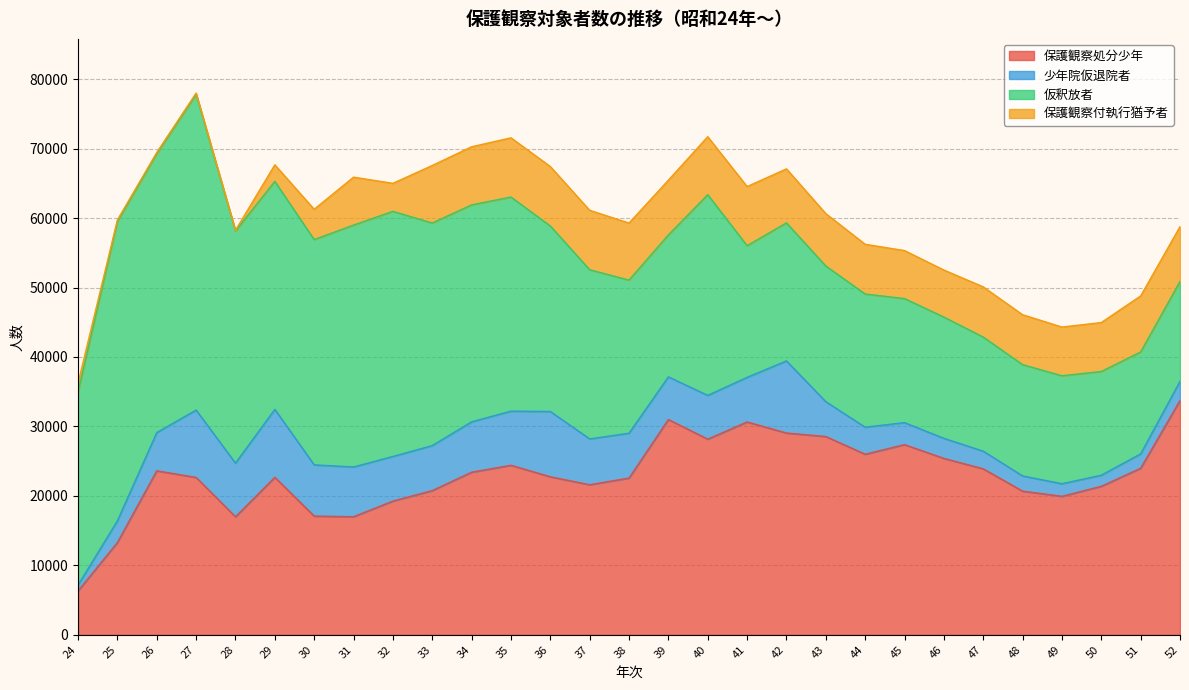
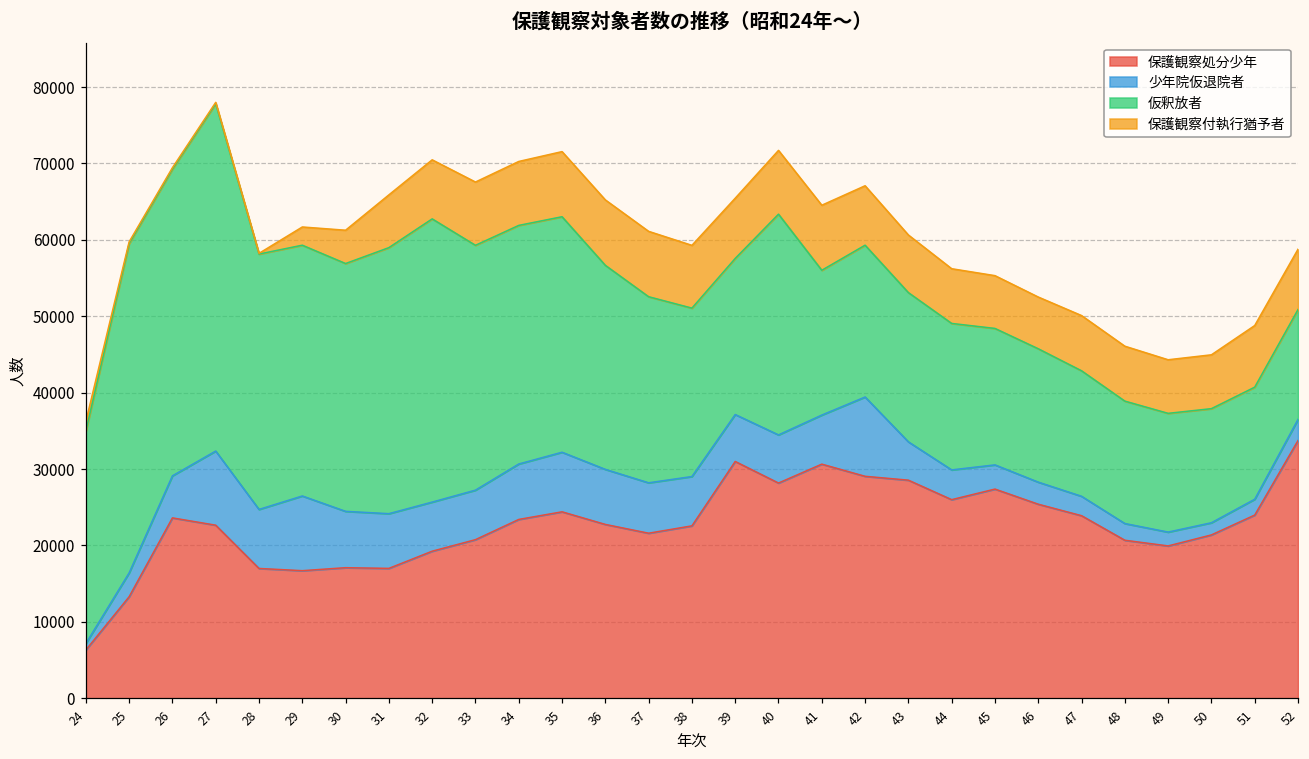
  {
    "保護観察処分少年": {
      "24": 6000,
      "25": 13000,
      "26": 24000,
      "27": 23000,
      "28": 17000,
-     "29": 23000,
+     "29": 17000,
      "30": 17000,
      "31": 17000,
      "32": 19000,
      "33": 21000,
      "34": 23000,
      "35": 24000,
      "36": 23000,
      "37": 22000,
      "38": 23000,
      "39": 31000,
      "40": 28000,
      "41": 31000,
      "42": 29000,
      "43": 29000,
      "44": 26000,
      "45": 27000,
      "46": 25000,
      "47": 24000,
      "48": 21000,
      "49": 20000,
      "50": 21000,
      "51": 24000,
      "52": 34000
    },
    "少年院仮退院者": {
      "24": 1000,
      "25": 3000,
      "26": 6000,
      "27": 10000,
      "28": 8000,
      "29": 10000,
      "30": 7000,
      "31": 7000,
      "32": 6000,
      "33": 6000,
      "34": 7000,
      "35": 8000,
-     "36": 9000,
+     "36": 7000,
      "37": 7000,
      "38": 6000,
      "39": 6000,
      "40": 6000,
      "41": 6000,
      "42": 10000,
      "43": 5000,
      "44": 4000,
      "45": 3000,
      "46": 3000,
      "47": 3000,
      "48": 2000,
      "49": 2000,
      "50": 2000,
      "51": 2000,
      "52": 3000
    },
    "仮釈放者": {
      "24": 28000,
      "29": 33000,
      "30": 32000,
      "31": 35000,
-     "32": 35000,
+     "32": 37000,
      "33": 32000,
      "34": 31000,
      "35": 31000,
      "36": 27000,
      "37": 24000,
      "38": 22000,
      "39": 20000,
      "40": 29000,
      "41": 19000,
      "42": 20000,
      "43": 20000,
      "44": 19000,
      "45": 18000,
      "46": 17000,
      "47": 16000,
      "48": 16000,
      "49": 16000,
      "50": 15000,
      "51": 15000,
      "52": 14000
    },
    "保護観察付執行猶予者": {
      "24": 1000,
      "29": 2000,
      "30": 4000,
      "31": 7000,
-     "32": 4000,
+     "32": 8000,
      "33": 8000,
      "34": 8000,
      "35": 9000,
      "36": 9000,
      "37": 9000,
      "38": 8000,
      "39": 8000,
      "40": 8000,
      "41": 9000,
      "42": 8000,
      "43": 8000,
      "44": 7000,
      "45": 7000,
      "46": 7000,
      "47": 7000,
      "48": 7000,
      "49": 7000,
      "50": 7000,
      "51": 8000,
      "52": 8000
    }
  }
